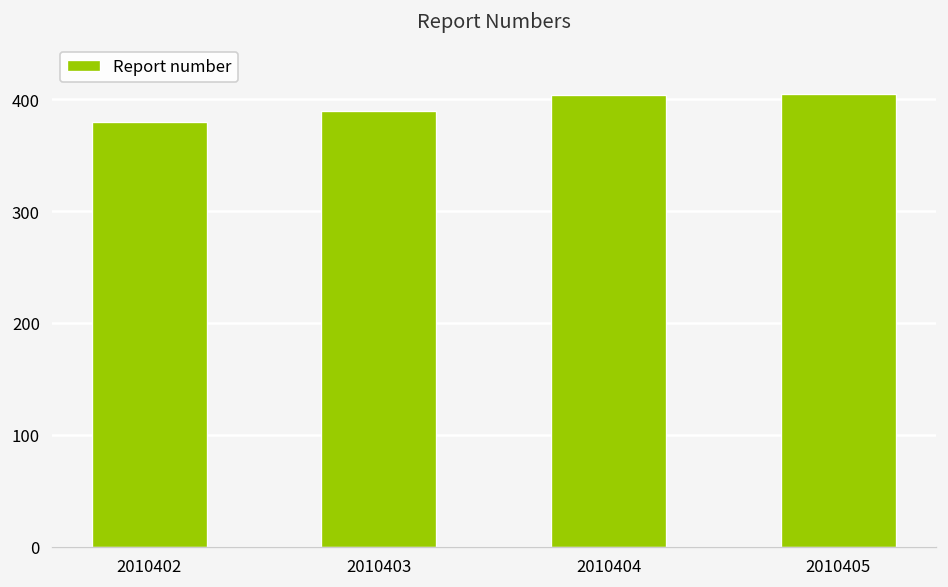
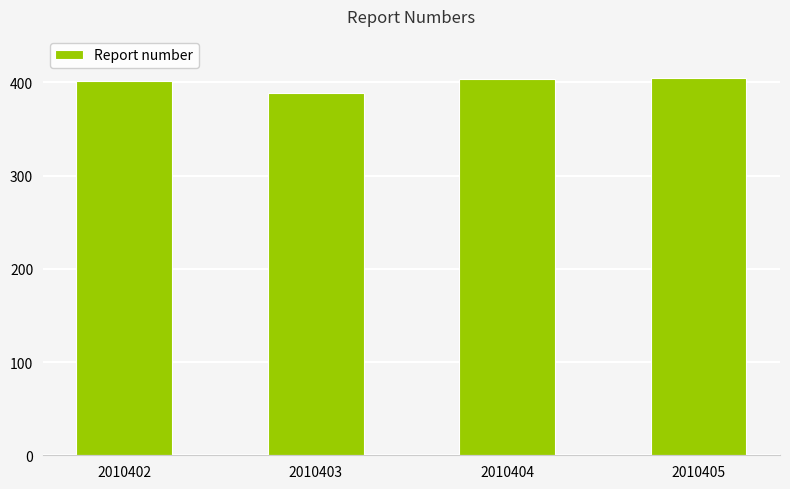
  {
-   "2010402": 380,
+   "2010402": 400,
    "2010403": 390,
    "2010404": 400,
    "2010405": 410
  }
